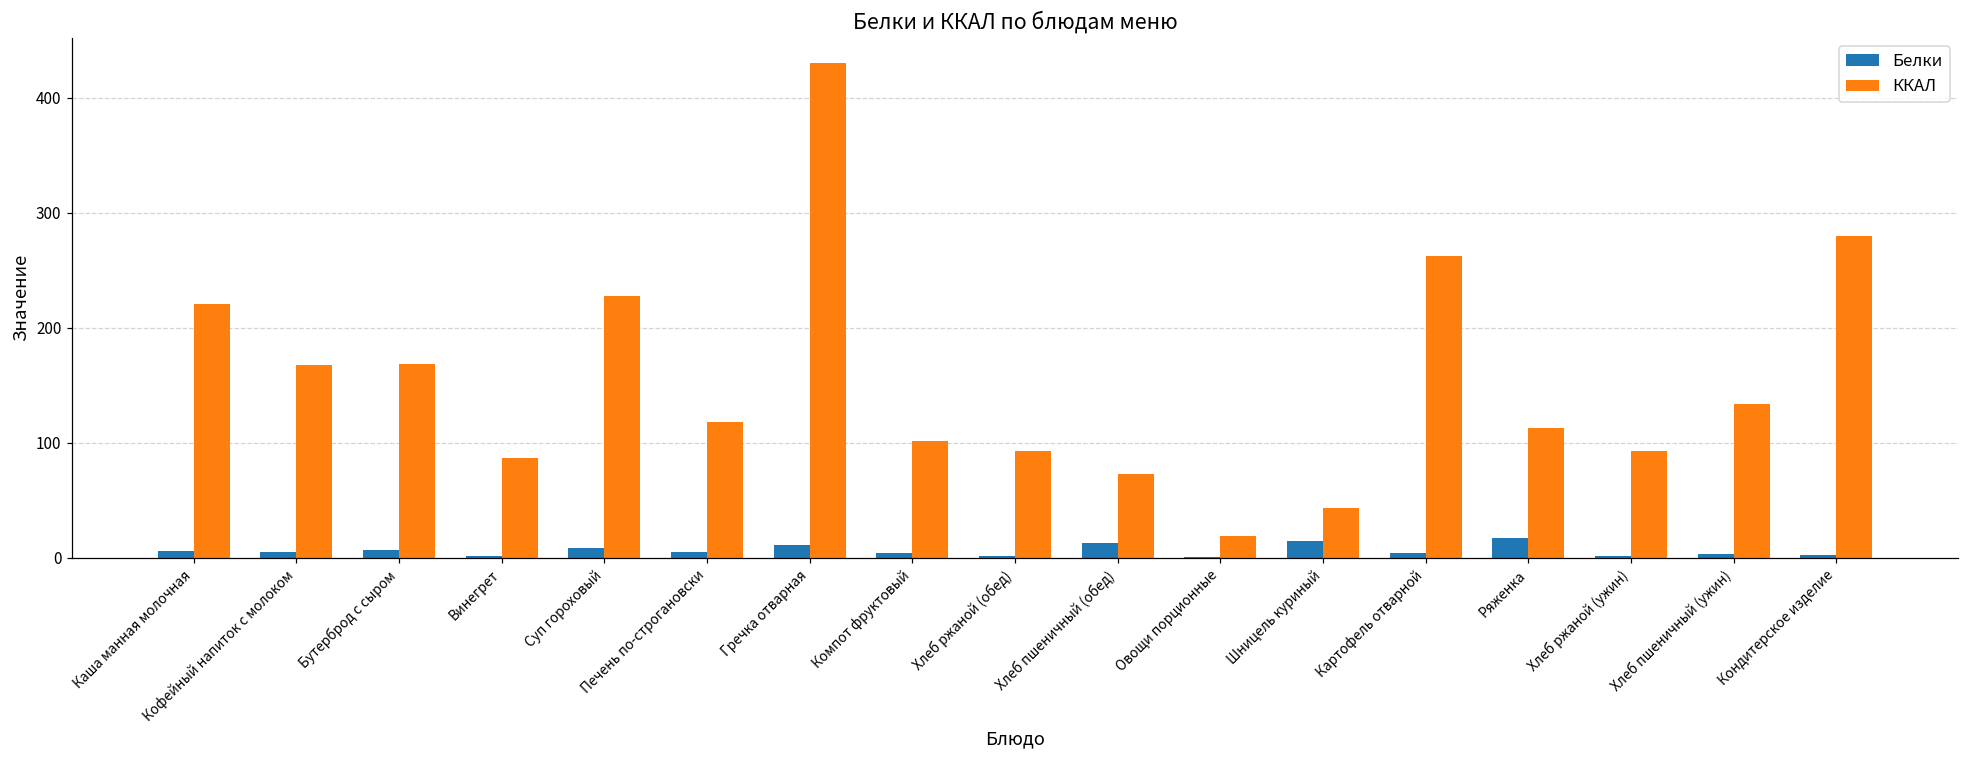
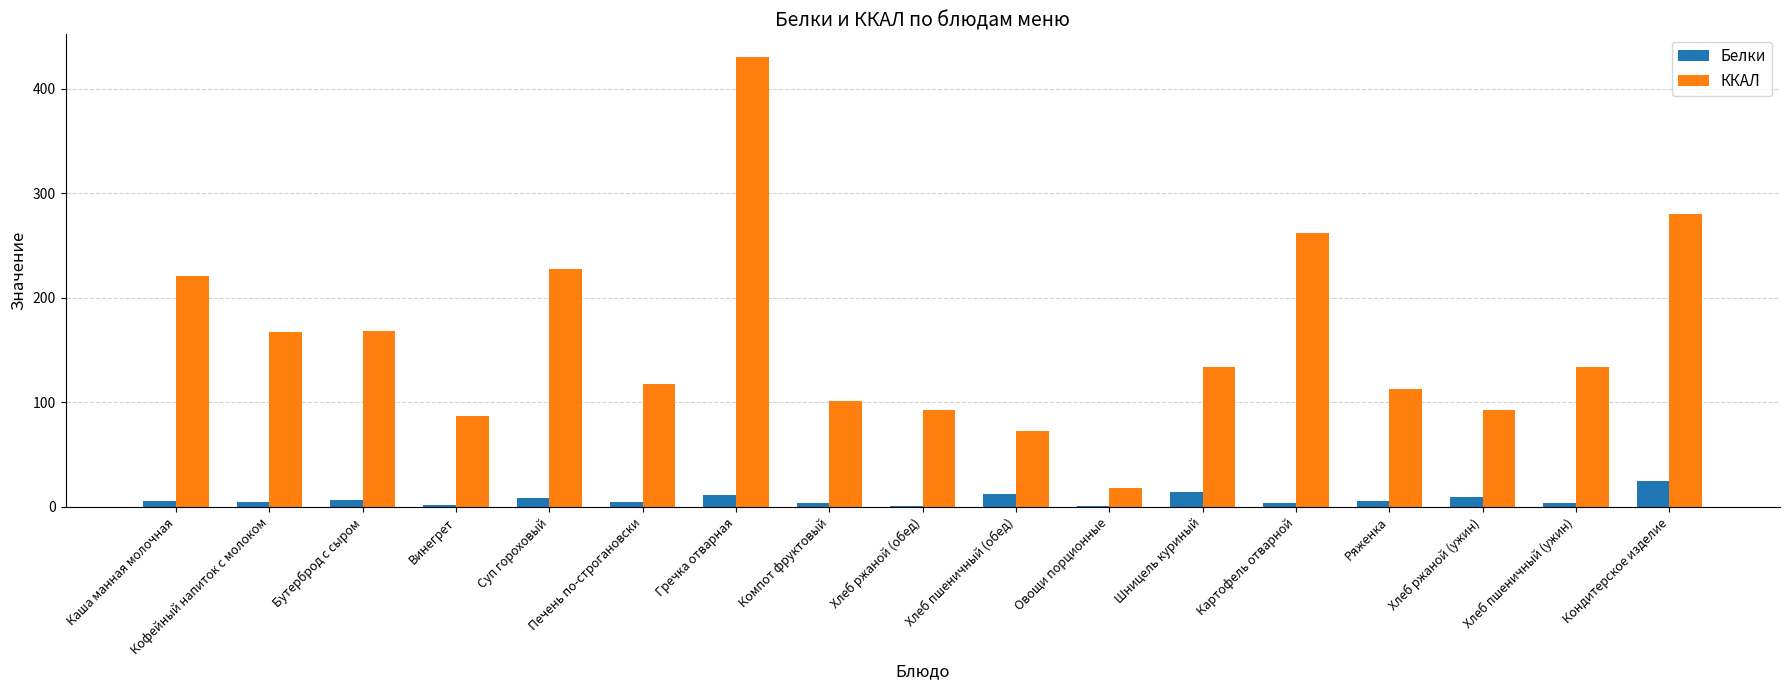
  {
    "Белки": {
      "Каша манная молочная": 5,
      "Кофейный напиток с молоком": 5,
      "Бутерброд с сыром": 6,
      "Суп гороховый": 9,
      "Печень по-строгановски": 4,
      "Гречка отварная": 11,
      "Компот фруктовый": 4,
      "Хлеб пшеничный (обед)": 12,
      "Шницель куриный": 15,
      "Картофель отварной": 4,
-     "Ряженка": 17,
-     "Хлеб ржаной (ужин)": 1,
+     "Ряженка": 6,
+     "Хлеб ржаной (ужин)": 10,
      "Хлеб пшеничный (ужин)": 3,
-     "Кондитерское изделие": 3
+     "Кондитерское изделие": 24
    },
    "ККАЛ": {
      "Каша манная молочная": 221,
      "Кофейный напиток с молоком": 167,
      "Бутерброд с сыром": 168,
      "Винегрет": 87,
      "Суп гороховый": 228,
      "Печень по-строгановски": 118,
      "Гречка отварная": 431,
      "Компот фруктовый": 102,
      "Хлеб ржаной (обед)": 93,
      "Хлеб пшеничный (обед)": 73,
      "Овощи порционные": 19,
-     "Шницель куриный": 43,
+     "Шницель куриный": 134,
      "Картофель отварной": 262,
      "Ряженка": 113,
      "Хлеб ржаной (ужин)": 93,
      "Хлеб пшеничный (ужин)": 134,
      "Кондитерское изделие": 280
    }
  }
